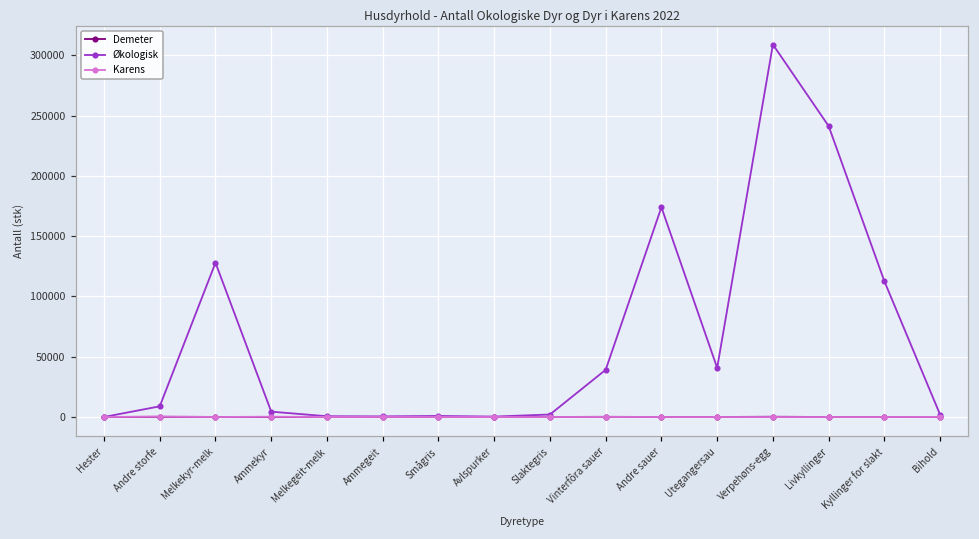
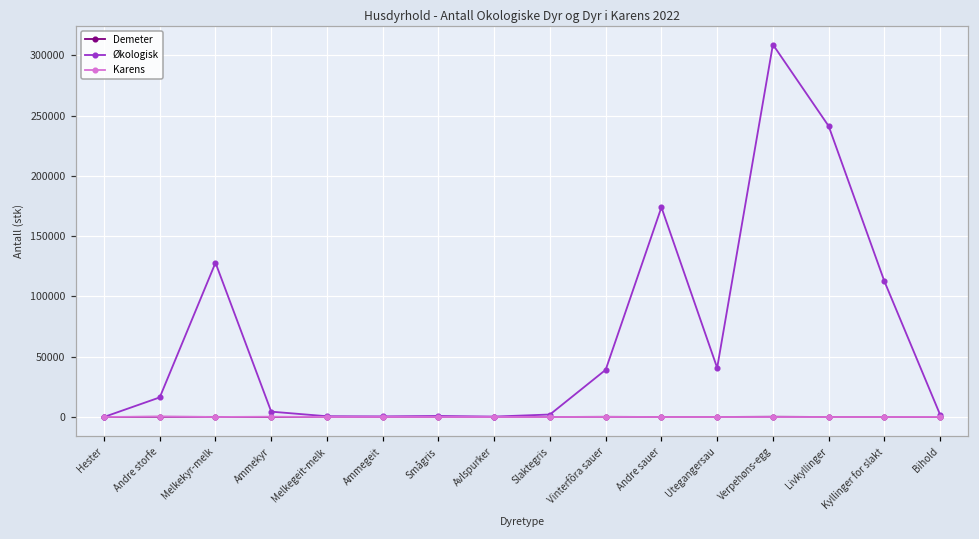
  {
    "Karens": {
      "Andre storfe": 0,
      "Melkekyr-melk": 0,
      "Ammekyr": 0,
      "Vinterfôra sauer": 0,
      "Andre sauer": 0,
      "Utegangersau": 0,
      "Verpehøns-egg": 0,
      "Livkyllinger": 0,
      "Kyllinger for slakt": 0
    },
    "Økologisk": {
-     "Andre storfe": 9000,
+     "Andre storfe": 16000,
      "Melkekyr-melk": 128000,
      "Ammekyr": 4000,
      "Vinterfôra sauer": 39000,
      "Andre sauer": 174000,
      "Utegangersau": 41000,
      "Verpehøns-egg": 309000,
      "Livkyllinger": 241000,
      "Kyllinger for slakt": 113000
    }
  }
